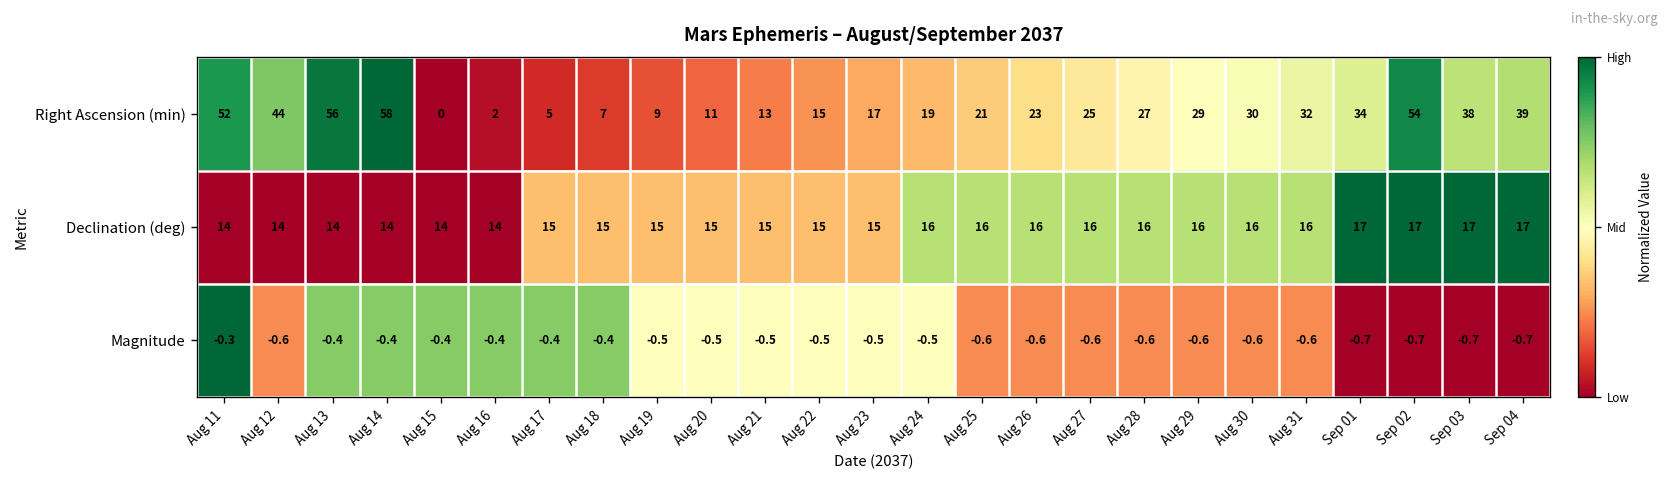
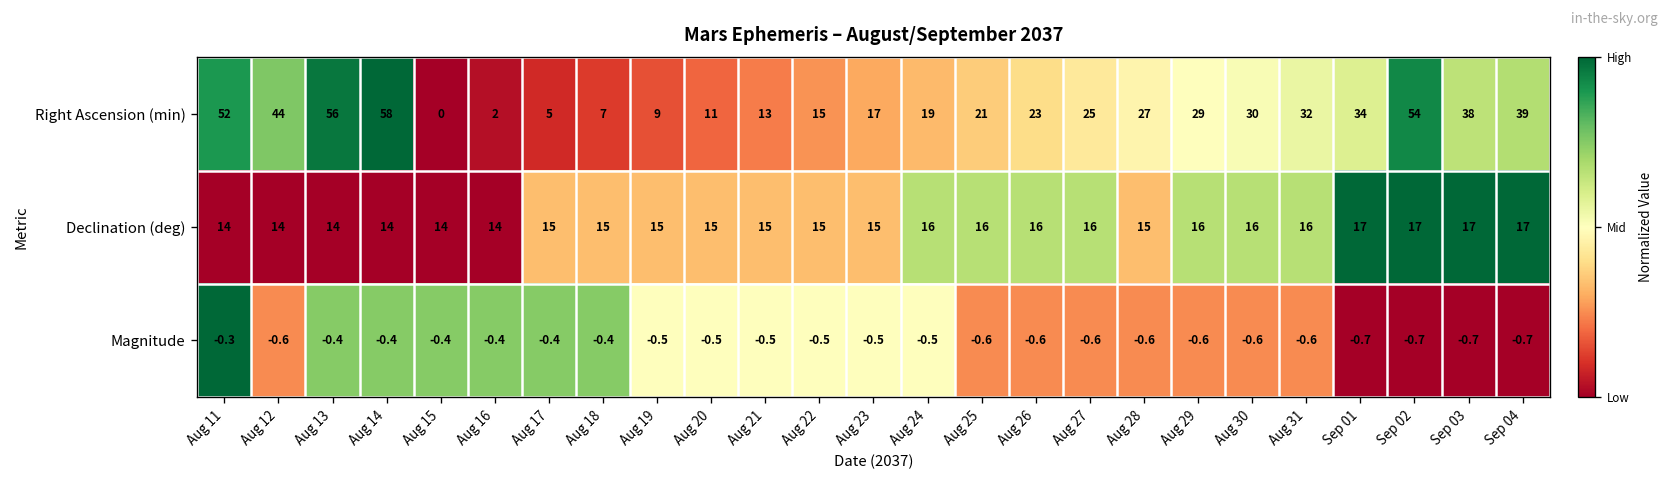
  {
    "Right Ascension (min)": {
      "Aug 11": 52,
      "Aug 12": 44,
      "Aug 13": 56,
      "Aug 14": 58,
      "Aug 15": 0,
      "Aug 16": 2,
      "Aug 17": 5,
      "Aug 18": 7,
      "Aug 19": 9,
      "Aug 20": 11,
      "Aug 21": 13,
      "Aug 22": 15,
      "Aug 23": 17,
      "Aug 24": 19,
      "Aug 25": 21,
      "Aug 26": 23,
      "Aug 27": 25,
      "Aug 28": 27,
      "Aug 29": 29,
      "Aug 30": 30,
      "Aug 31": 32,
      "Sep 01": 34,
      "Sep 02": 54,
      "Sep 03": 38,
      "Sep 04": 39
    },
    "Declination (deg)": {
      "Aug 11": 14,
      "Aug 12": 14,
      "Aug 13": 14,
      "Aug 14": 14,
      "Aug 15": 14,
      "Aug 16": 14,
      "Aug 17": 15,
      "Aug 18": 15,
      "Aug 19": 15,
      "Aug 20": 15,
      "Aug 21": 15,
      "Aug 22": 15,
      "Aug 23": 15,
      "Aug 24": 16,
      "Aug 25": 16,
      "Aug 26": 16,
      "Aug 27": 16,
-     "Aug 28": 16,
+     "Aug 28": 15,
      "Aug 29": 16,
      "Aug 30": 16,
      "Aug 31": 16,
      "Sep 01": 17,
      "Sep 02": 17,
      "Sep 03": 17,
      "Sep 04": 17
    },
    "Magnitude": {
      "Aug 11": -0.3,
      "Aug 12": -0.6,
      "Aug 13": -0.4,
      "Aug 14": -0.4,
      "Aug 15": -0.4,
      "Aug 16": -0.4,
      "Aug 17": -0.4,
      "Aug 18": -0.4,
      "Aug 19": -0.5,
      "Aug 20": -0.5,
      "Aug 21": -0.5,
      "Aug 22": -0.5,
      "Aug 23": -0.5,
      "Aug 24": -0.5,
      "Aug 25": -0.6,
      "Aug 26": -0.6,
      "Aug 27": -0.6,
      "Aug 28": -0.6,
      "Aug 29": -0.6,
      "Aug 30": -0.6,
      "Aug 31": -0.6,
      "Sep 01": -0.7,
      "Sep 02": -0.7,
      "Sep 03": -0.7,
      "Sep 04": -0.7
    }
  }
